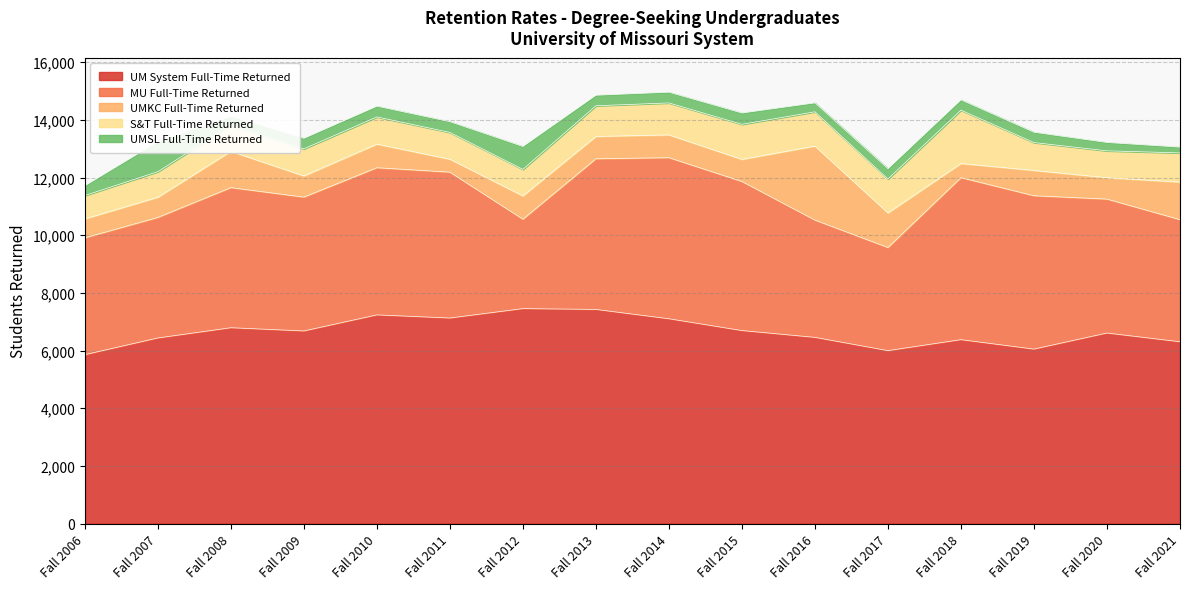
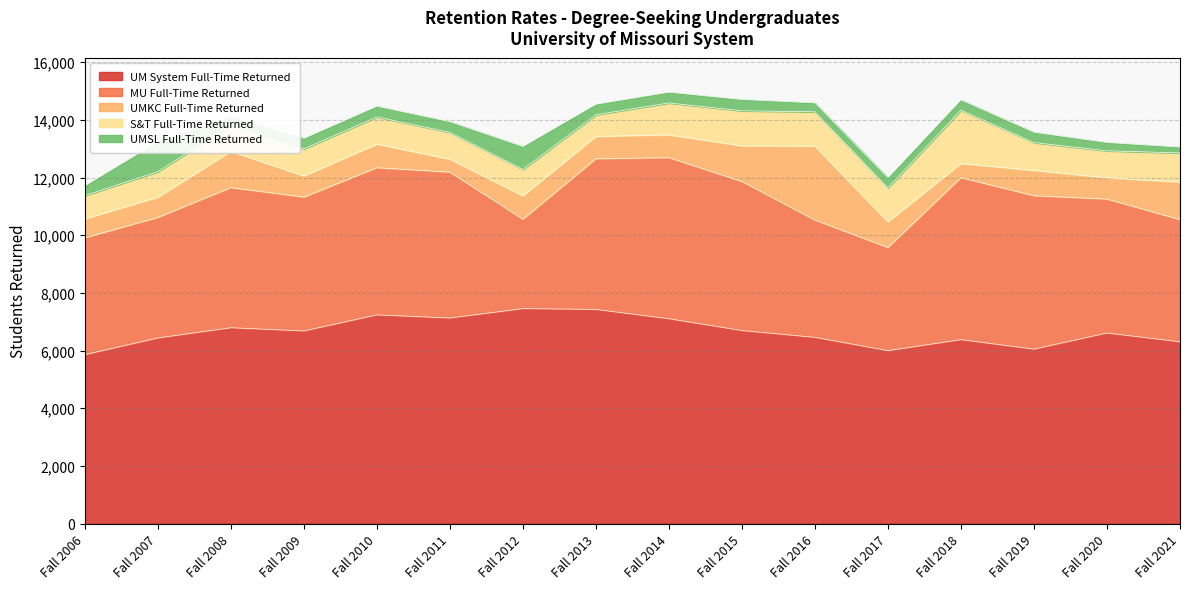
  {
    "UM System Full-Time Returned": {
      "Fall 2006": "5,900",
      "Fall 2007": "6,400",
      "Fall 2008": "6,800",
      "Fall 2009": "6,700",
      "Fall 2010": "7,200",
      "Fall 2011": "7,100",
      "Fall 2012": "7,500",
      "Fall 2013": "7,400",
      "Fall 2014": "7,100",
      "Fall 2015": "6,700",
      "Fall 2016": "6,500",
      "Fall 2017": "6,000",
      "Fall 2018": "6,400",
      "Fall 2019": "6,100",
      "Fall 2020": "6,600",
      "Fall 2021": "6,300"
    },
    "MU Full-Time Returned": {
      "Fall 2006": "4,100",
      "Fall 2007": "4,200",
      "Fall 2008": "4,900",
      "Fall 2009": "4,600",
      "Fall 2010": "5,100",
      "Fall 2011": "5,100",
      "Fall 2012": "3,100",
      "Fall 2013": "5,200",
      "Fall 2014": "5,600",
      "Fall 2015": "5,200",
      "Fall 2016": "4,100",
      "Fall 2017": "3,600",
      "Fall 2018": "5,600",
      "Fall 2019": "5,300",
      "Fall 2020": "4,600",
      "Fall 2021": "4,200"
    },
    "UMKC Full-Time Returned": {
      "Fall 2006": "700",
      "Fall 2007": "700",
      "Fall 2009": "700",
      "Fall 2010": "800",
      "Fall 2011": "400",
      "Fall 2012": "800",
      "Fall 2013": "800",
      "Fall 2014": "800",
-     "Fall 2015": "800",
+     "Fall 2015": "1,200",
      "Fall 2016": "2,600",
-     "Fall 2017": "1,200",
+     "Fall 2017": "900",
      "Fall 2018": "500",
      "Fall 2019": "900",
      "Fall 2020": "700",
      "Fall 2021": "1,300"
    },
    "S&T Full-Time Returned": {
      "Fall 2006": "800",
      "Fall 2007": "900",
      "Fall 2009": "900",
      "Fall 2010": "900",
      "Fall 2011": "900",
      "Fall 2012": "900",
-     "Fall 2013": "1,100",
+     "Fall 2013": "800",
      "Fall 2014": "1,100",
      "Fall 2015": "1,200",
      "Fall 2016": "1,200",
      "Fall 2017": "1,200",
      "Fall 2018": "1,900",
      "Fall 2019": "1,000",
      "Fall 2020": "900",
      "Fall 2021": "1,000"
    },
    "UMSL Full-Time Returned": {
      "Fall 2006": "300",
      "Fall 2009": "400",
      "Fall 2010": "400",
      "Fall 2011": "400",
      "Fall 2012": "800",
      "Fall 2013": "400",
      "Fall 2014": "400",
      "Fall 2015": "400",
      "Fall 2016": "300",
      "Fall 2017": "400",
      "Fall 2018": "400",
      "Fall 2019": "400",
      "Fall 2020": "300",
      "Fall 2021": "200"
    }
  }
